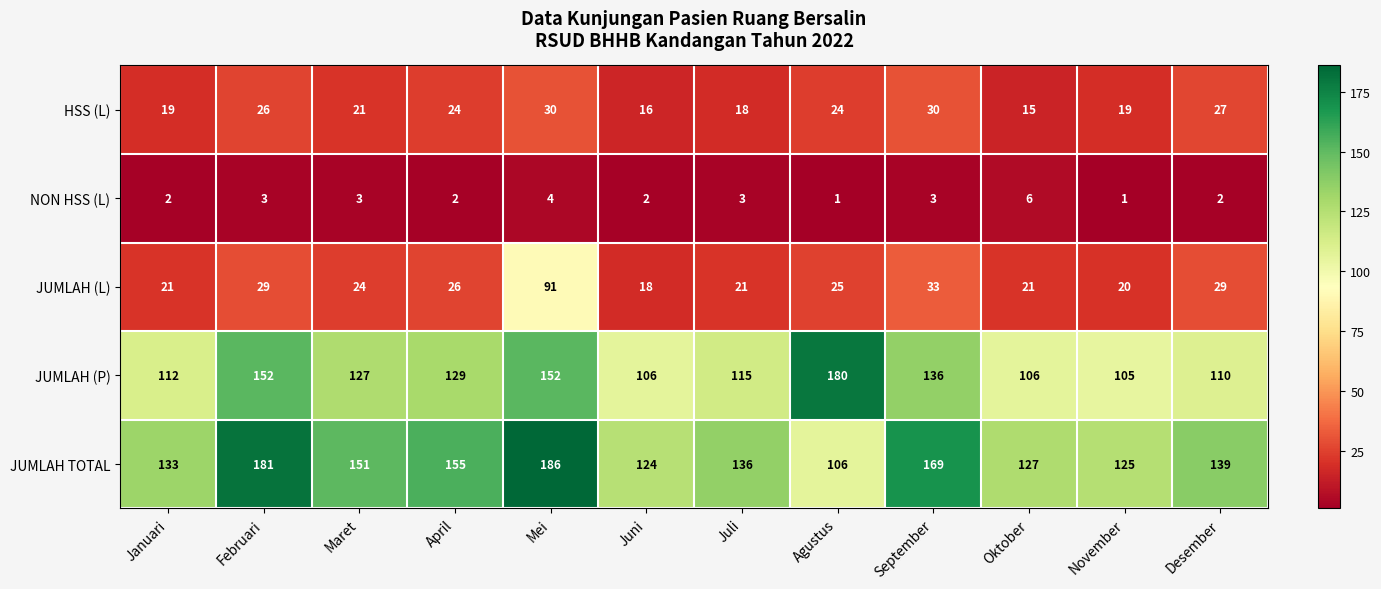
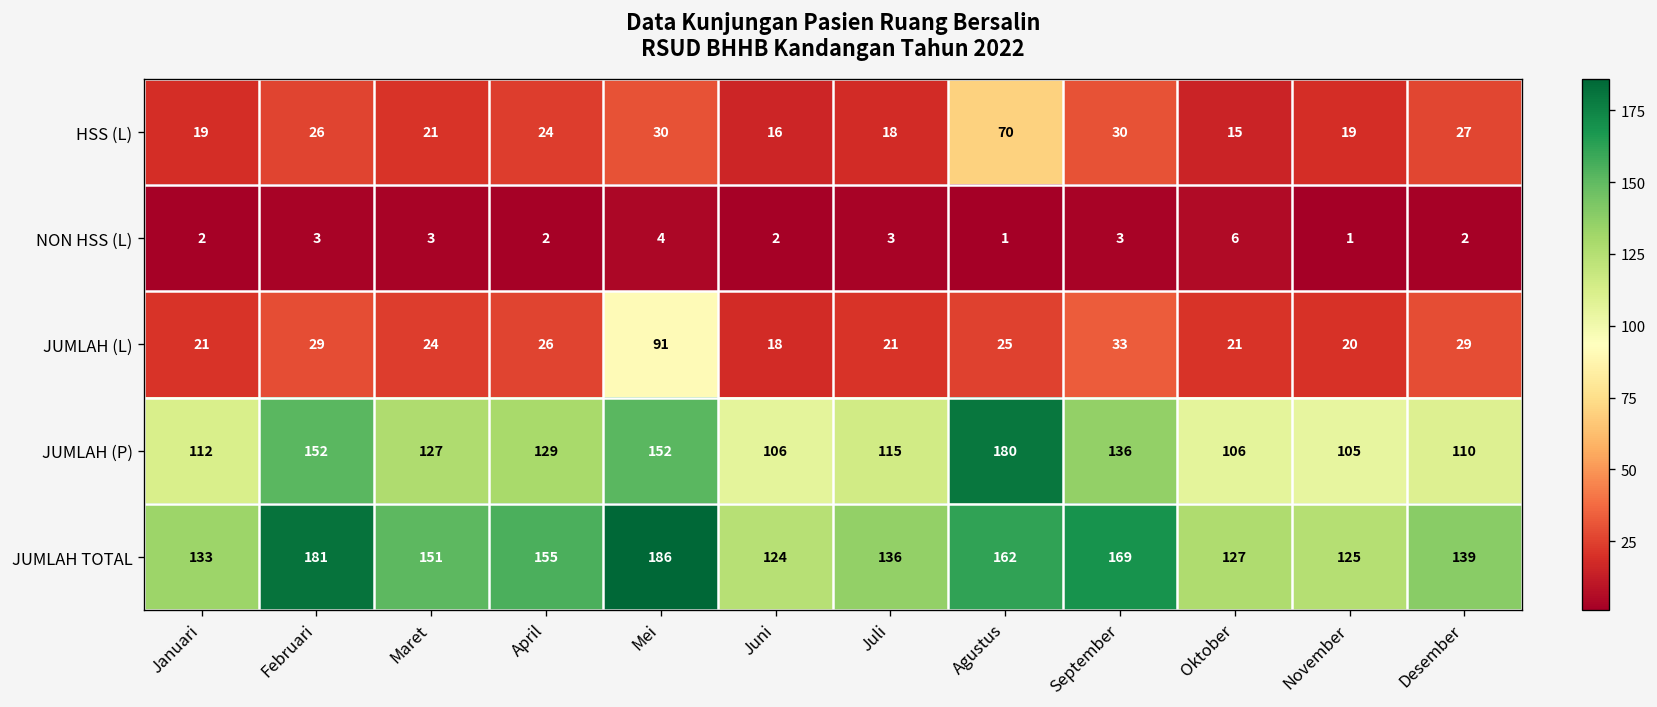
  {
    "HSS (L)": {
      "Januari": 19,
      "Februari": 26,
      "Maret": 21,
      "April": 24,
      "Mei": 30,
      "Juni": 16,
      "Juli": 18,
-     "Agustus": 24,
+     "Agustus": 70,
      "September": 30,
      "Oktober": 15,
      "November": 19,
      "Desember": 27
    },
    "NON HSS (L)": {
      "Januari": 2,
      "Februari": 3,
      "Maret": 3,
      "April": 2,
      "Mei": 4,
      "Juni": 2,
      "Juli": 3,
      "Agustus": 1,
      "September": 3,
      "Oktober": 6,
      "November": 1,
      "Desember": 2
    },
    "JUMLAH (L)": {
      "Januari": 21,
      "Februari": 29,
      "Maret": 24,
      "April": 26,
      "Mei": 91,
      "Juni": 18,
      "Juli": 21,
      "Agustus": 25,
      "September": 33,
      "Oktober": 21,
      "November": 20,
      "Desember": 29
    },
    "JUMLAH (P)": {
      "Januari": 112,
      "Februari": 152,
      "Maret": 127,
      "April": 129,
      "Mei": 152,
      "Juni": 106,
      "Juli": 115,
      "Agustus": 180,
      "September": 136,
      "Oktober": 106,
      "November": 105,
      "Desember": 110
    },
    "JUMLAH TOTAL": {
      "Januari": 133,
      "Februari": 181,
      "Maret": 151,
      "April": 155,
      "Mei": 186,
      "Juni": 124,
      "Juli": 136,
-     "Agustus": 106,
+     "Agustus": 162,
      "September": 169,
      "Oktober": 127,
      "November": 125,
      "Desember": 139
    }
  }
